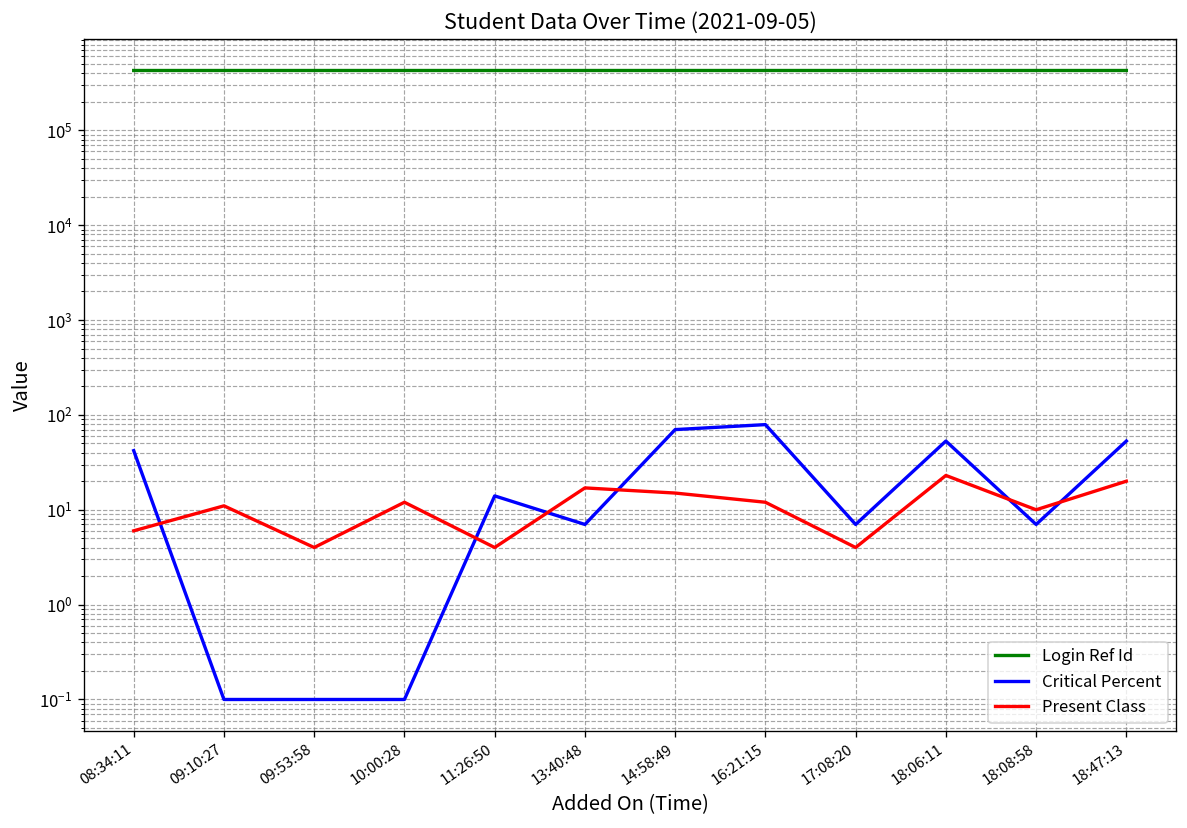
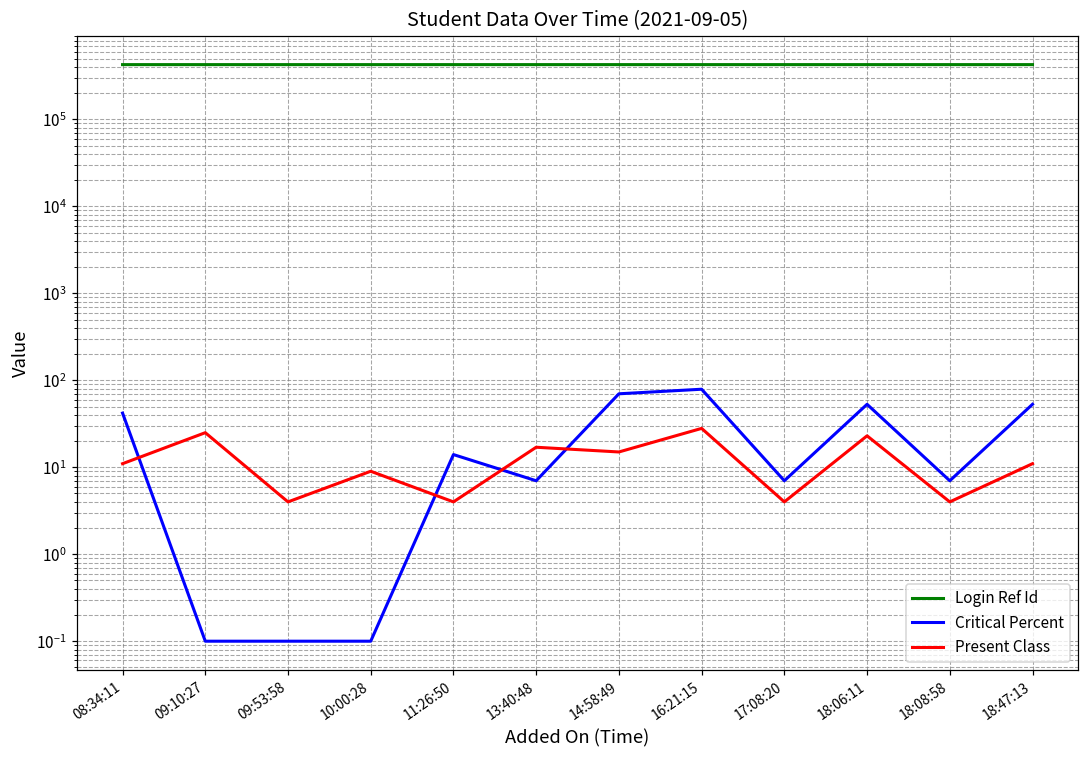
  {
    "Login Ref Id": {
      "08:34:11": 400000,
      "09:10:27": 400000,
      "09:53:58": 400000,
      "10:00:28": 400000,
      "11:26:50": 400000,
      "13:40:48": 400000,
      "14:58:49": 400000,
      "16:21:15": 400000,
      "17:08:20": 400000,
      "18:06:11": 400000,
      "18:08:58": 400000,
      "18:47:13": 400000
    },
    "Critical Percent": {
      "08:34:11": 40,
      "09:10:27": 0.10,
      "09:53:58": 0.10,
      "10:00:28": 0.10,
      "11:26:50": 14,
      "13:40:48": 7,
      "14:58:49": 70,
      "16:21:15": 80,
      "17:08:20": 7,
      "18:06:11": 50,
      "18:08:58": 7,
      "18:47:13": 50
    },
    "Present Class": {
-     "08:34:11": 6,
-     "09:10:27": 11,
+     "08:34:11": 11,
+     "09:10:27": 25,
      "09:53:58": 4,
-     "10:00:28": 12,
+     "10:00:28": 9,
      "11:26:50": 4,
      "13:40:48": 17,
      "14:58:49": 15,
-     "16:21:15": 12,
+     "16:21:15": 28,
      "17:08:20": 4,
      "18:06:11": 23,
-     "18:08:58": 10,
-     "18:47:13": 20
+     "18:08:58": 4,
+     "18:47:13": 11
    }
  }
